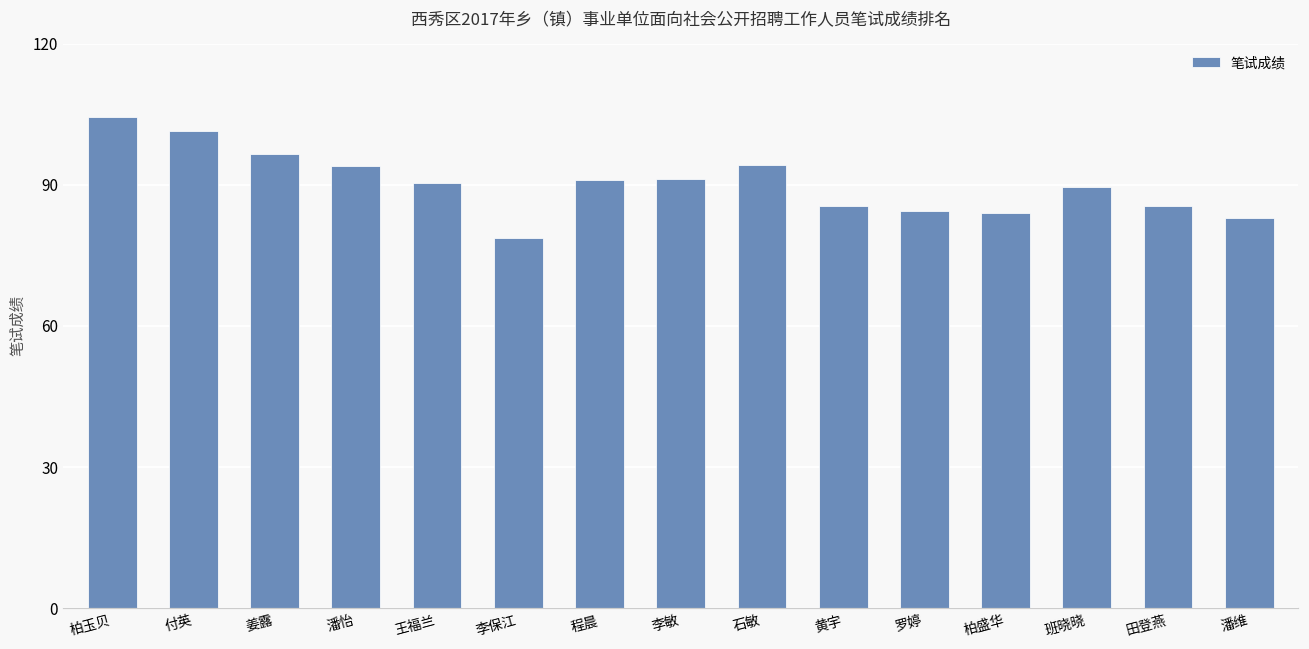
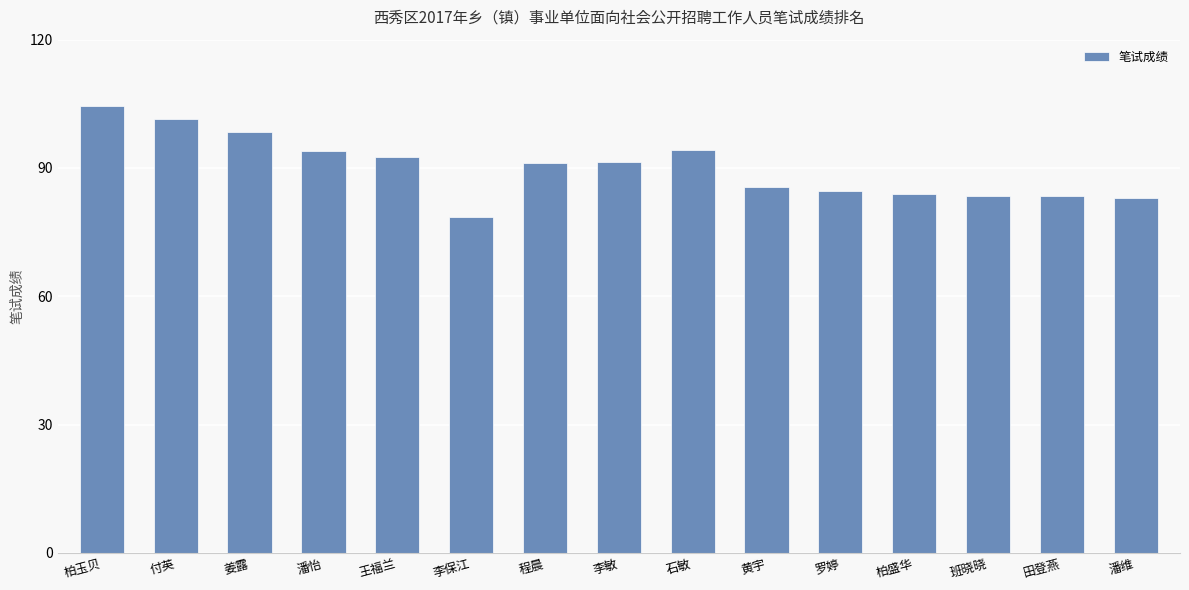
  {
    "柏玉贝": 105,
    "付英": 102,
-   "姜露": 97,
+   "姜露": 98,
    "潘怡": 94,
-   "王福兰": 90,
+   "王福兰": 93,
    "李保江": 79,
    "程晨": 91,
    "李敏": 91,
    "石敏": 94,
    "黄宇": 86,
    "罗婷": 85,
    "柏盛华": 84,
-   "班晓晓": 90,
-   "田登燕": 85,
+   "班晓晓": 84,
+   "田登燕": 84,
    "潘维": 83
  }
